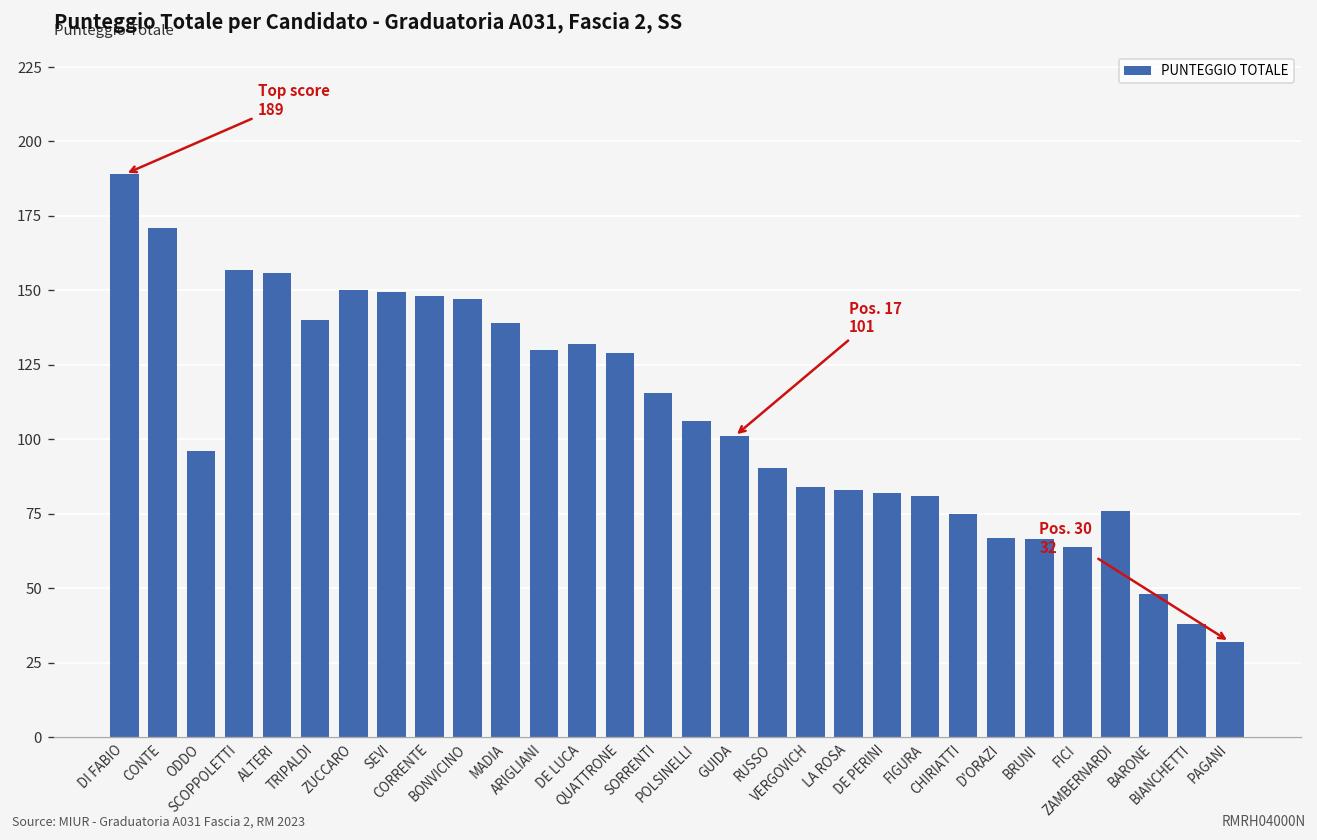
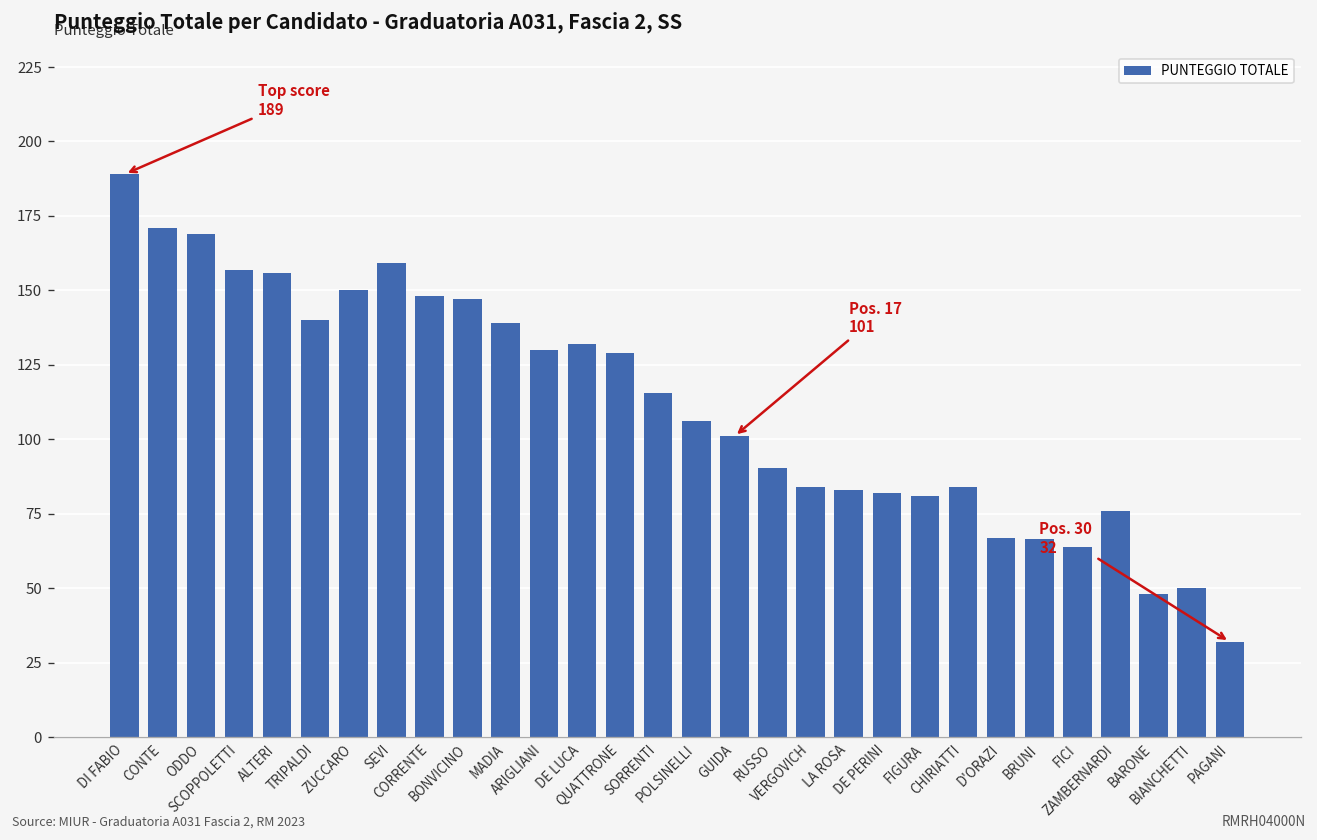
  {
    "CONTE": 171,
-   "ODDO": 96,
+   "ODDO": 169,
    "SCOPPOLETTI": 157,
    "ALTERI": 156,
    "TRIPALDI": 140,
    "ZUCCARO": 150,
-   "SEVI": 150,
+   "SEVI": 159,
    "CORRENTE": 148,
    "BONVICINO": 147,
    "MADIA": 139,
    "ARIGLIANI": 130,
    "DE LUCA": 132,
    "QUATTRONE": 129,
    "SORRENTI": 116,
    "POLSINELLI": 106,
    "RUSSO": 91,
    "VERGOVICH": 84,
    "LA ROSA": 83,
    "DE PERINI": 82,
    "FIGURA": 81,
-   "CHIRIATTI": 75,
+   "CHIRIATTI": 84,
    "D'ORAZI": 67,
    "ZAMBERNARDI": 76,
-   "BIANCHETTI": 38
+   "BIANCHETTI": 50
  }
